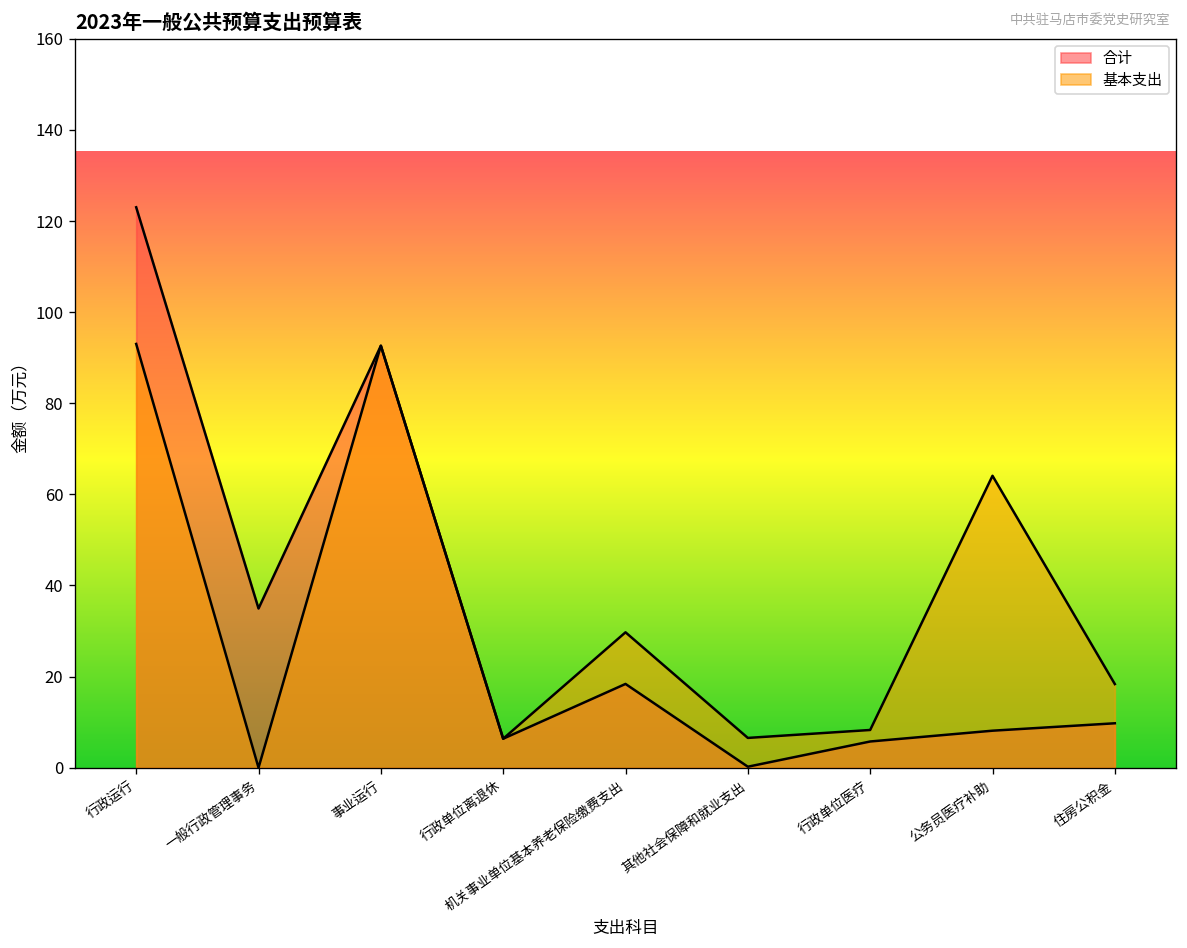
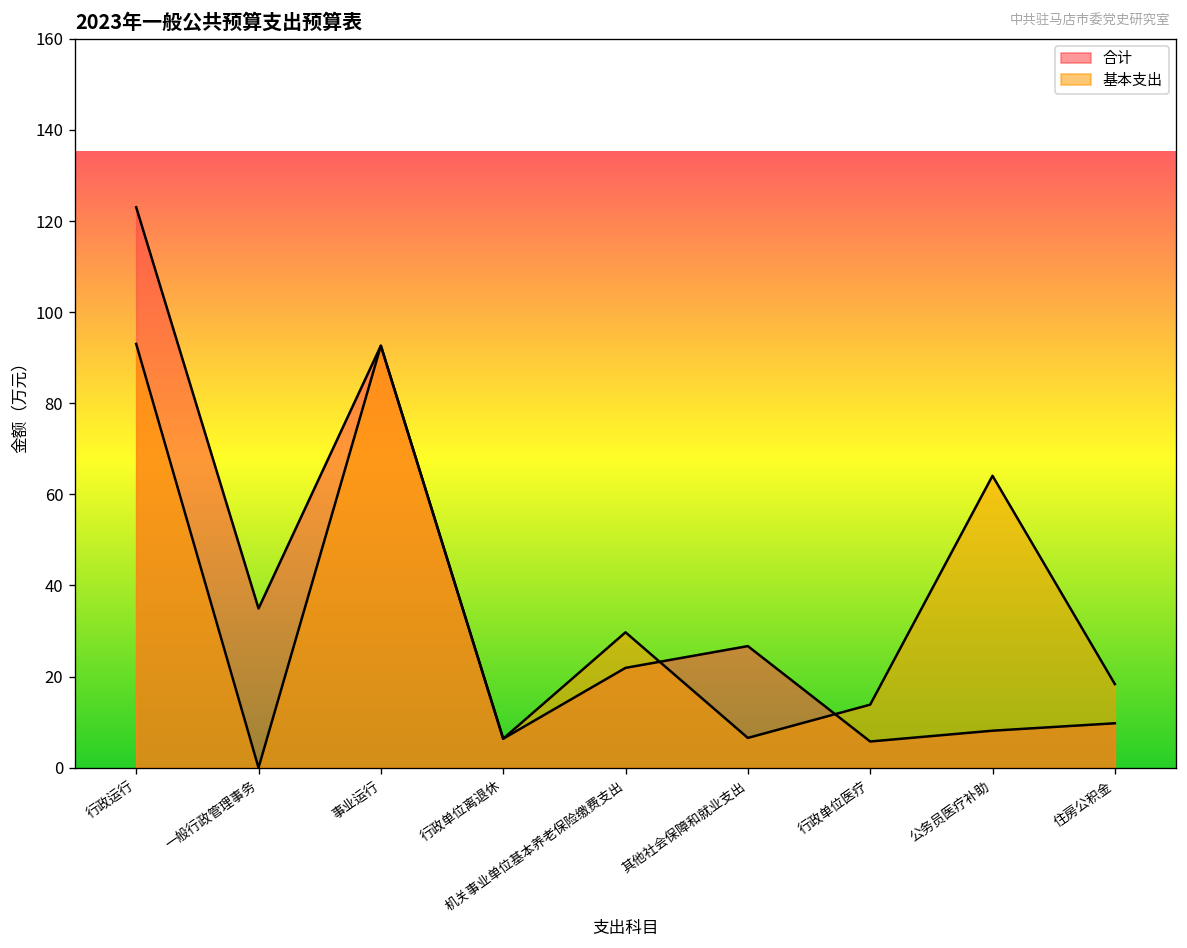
  {
    "合计": {
      "行政运行": 123,
      "一般行政管理事务": 35,
-     "机关事业单位基本养老保险缴费支出": 18,
-     "其他社会保障和就业支出": 0,
+     "机关事业单位基本养老保险缴费支出": 22,
+     "其他社会保障和就业支出": 27,
      "行政单位医疗": 6,
      "公务员医疗补助": 8,
      "住房公积金": 10
    },
    "基本支出": {
      "行政运行": 93,
      "一般行政管理事务": 0,
      "机关事业单位基本养老保险缴费支出": 30,
      "其他社会保障和就业支出": 7,
-     "行政单位医疗": 8,
+     "行政单位医疗": 14,
      "公务员医疗补助": 64,
      "住房公积金": 18
    }
  }
